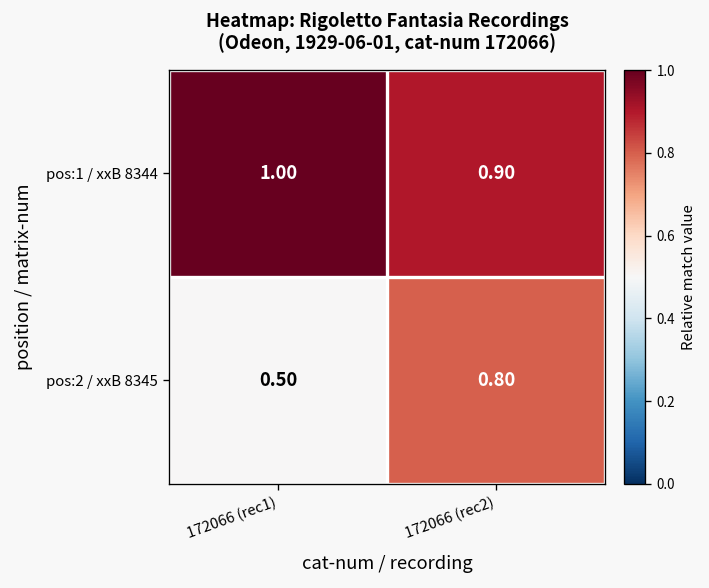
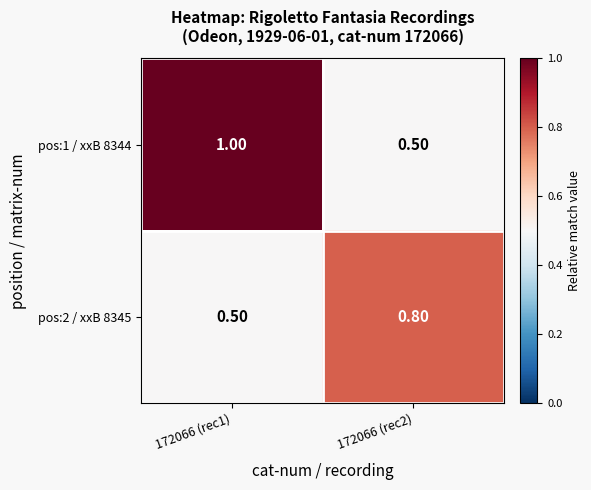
  {
    "pos:1 / xxB 8344": {
      "172066 (rec1)": 1.00,
-     "172066 (rec2)": 0.90
+     "172066 (rec2)": 0.50
    },
    "pos:2 / xxB 8345": {
      "172066 (rec1)": 0.50,
      "172066 (rec2)": 0.80
    }
  }
